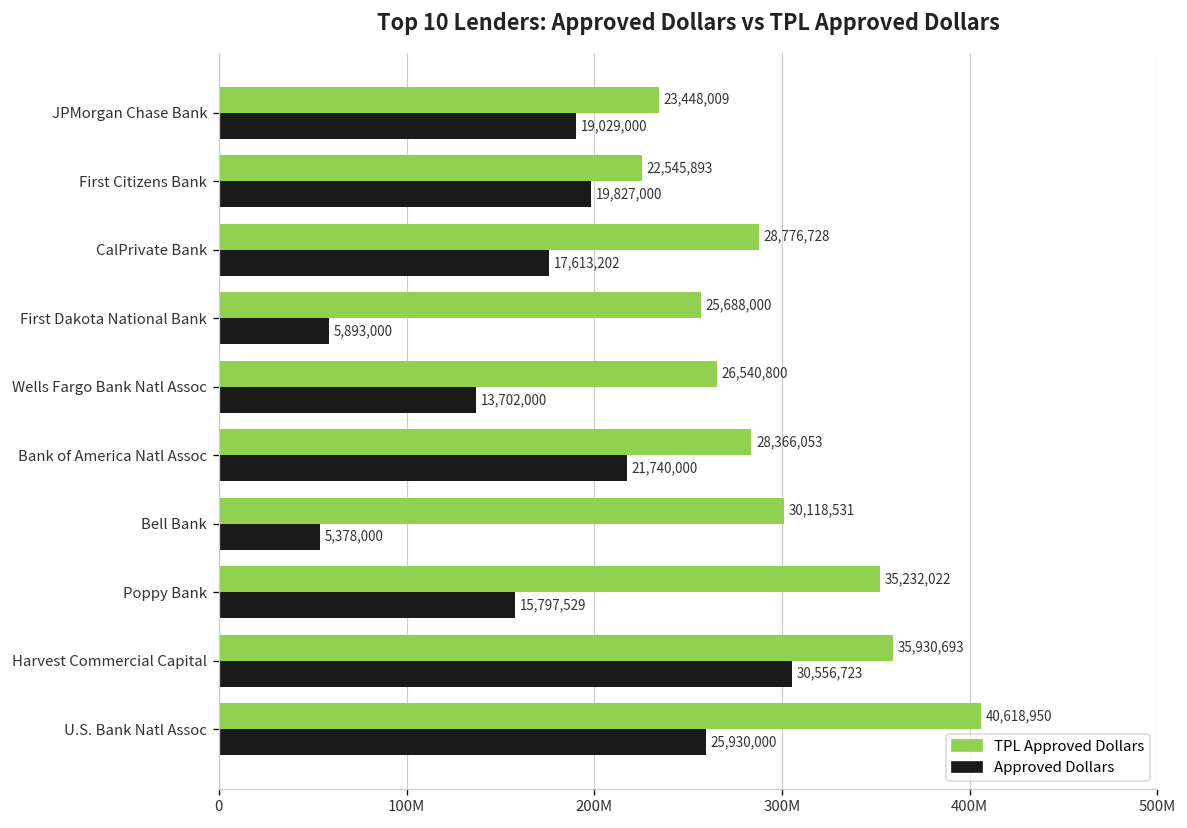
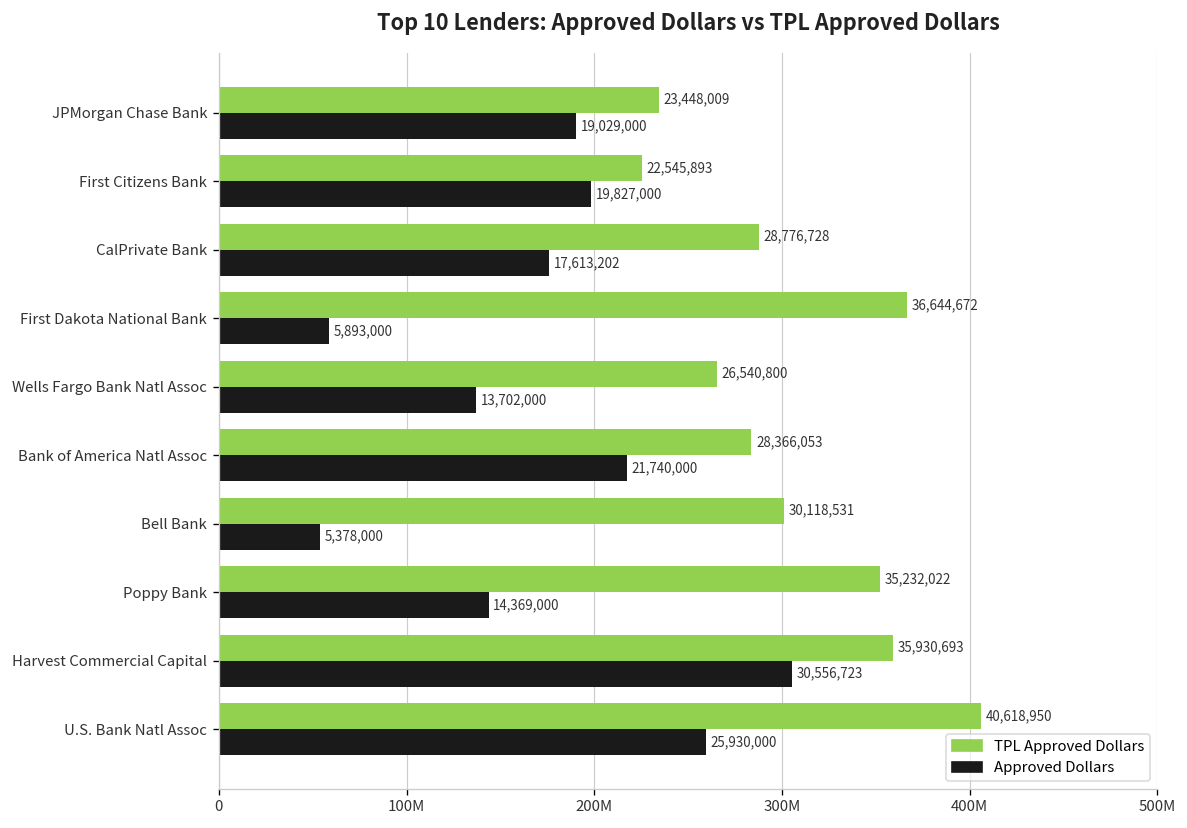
  {
    "TPL Approved Dollars": {
      "JPMorgan Chase Bank": "23,448,009",
      "First Citizens Bank": "22,545,893",
      "CalPrivate Bank": "28,776,728",
-     "First Dakota National Bank": "25,688,000",
+     "First Dakota National Bank": "36,644,672",
      "Wells Fargo Bank Natl Assoc": "26,540,800",
      "Bank of America Natl Assoc": "28,366,053",
      "Bell Bank": "30,118,531",
      "Poppy Bank": "35,232,022",
      "Harvest Commercial Capital": "35,930,693",
      "U.S. Bank Natl Assoc": "40,618,950"
    },
    "Approved Dollars": {
      "JPMorgan Chase Bank": "19,029,000",
      "First Citizens Bank": "19,827,000",
      "CalPrivate Bank": "17,613,202",
      "First Dakota National Bank": "5,893,000",
      "Wells Fargo Bank Natl Assoc": "13,702,000",
      "Bank of America Natl Assoc": "21,740,000",
      "Bell Bank": "5,378,000",
-     "Poppy Bank": "15,797,529",
+     "Poppy Bank": "14,369,000",
      "Harvest Commercial Capital": "30,556,723",
      "U.S. Bank Natl Assoc": "25,930,000"
    }
  }
